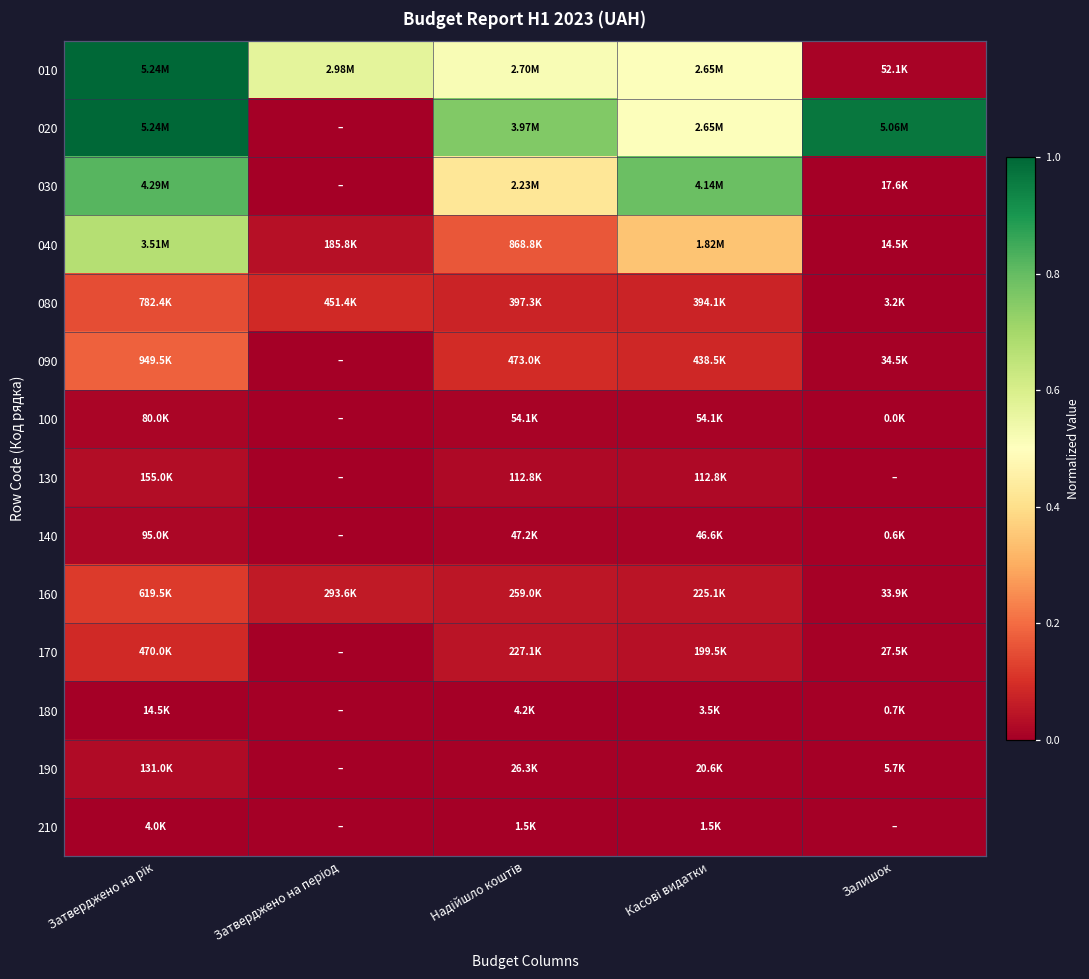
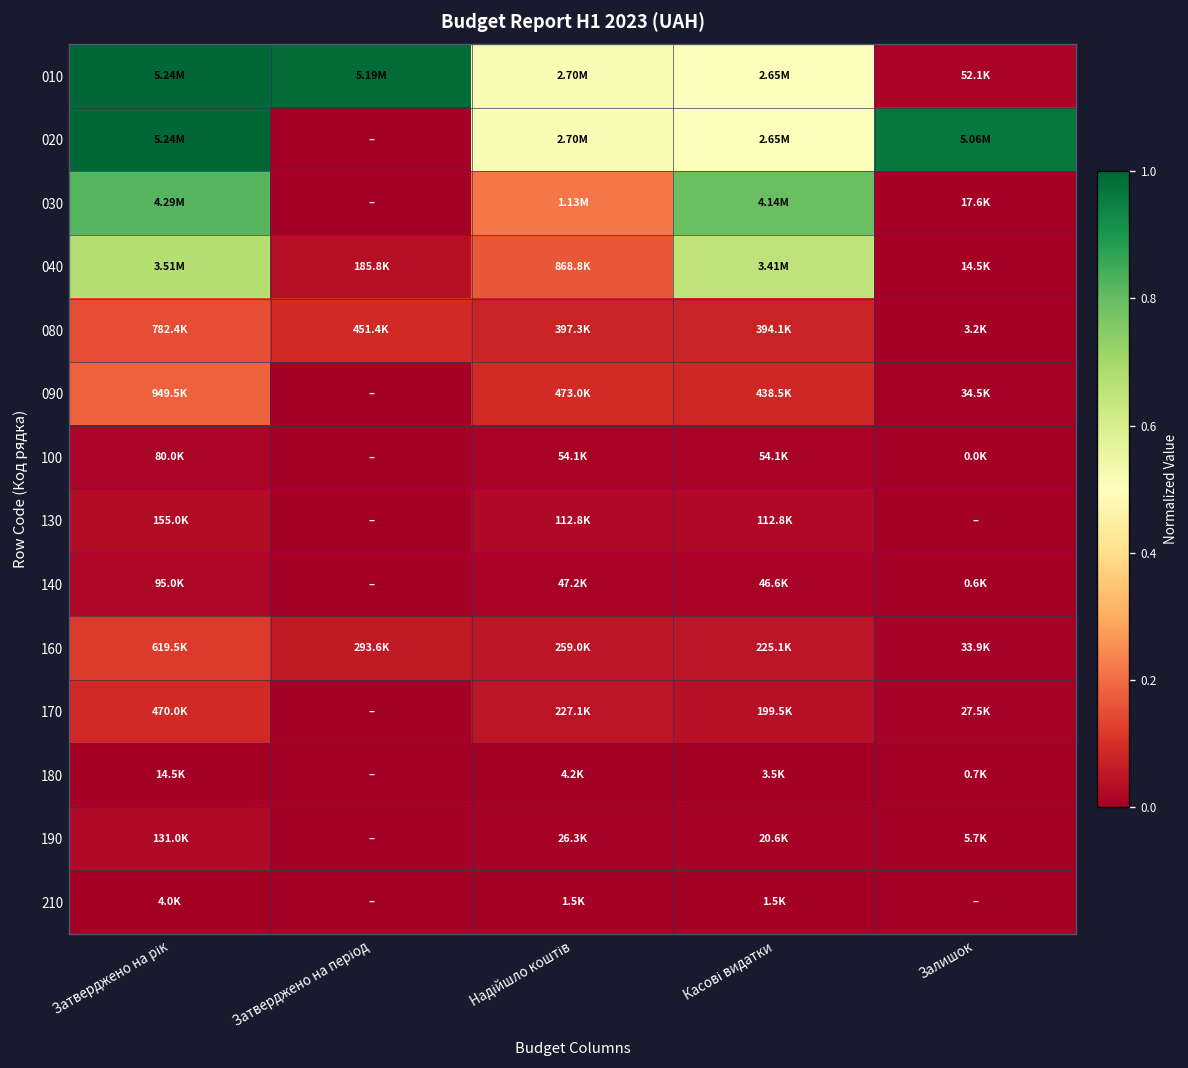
  {
    "010": {
      "Затверджено на рік": "5.24M",
-     "Затверджено на період": "2.98M",
+     "Затверджено на період": "5.19M",
      "Надійшло коштів": "2.70M",
      "Касові видатки": "2.65M",
      "Залишок": "52.1K"
    },
    "020": {
      "Затверджено на рік": "5.24M",
-     "Надійшло коштів": "3.97M",
+     "Надійшло коштів": "2.70M",
      "Касові видатки": "2.65M",
      "Залишок": "5.06M"
    },
    "030": {
      "Затверджено на рік": "4.29M",
-     "Надійшло коштів": "2.23M",
+     "Надійшло коштів": "1.13M",
      "Касові видатки": "4.14M",
      "Залишок": "17.6K"
    },
    "040": {
      "Затверджено на рік": "3.51M",
      "Затверджено на період": "185.8K",
      "Надійшло коштів": "868.8K",
-     "Касові видатки": "1.82M",
+     "Касові видатки": "3.41M",
      "Залишок": "14.5K"
    },
    "080": {
      "Затверджено на рік": "782.4K",
      "Затверджено на період": "451.4K",
      "Надійшло коштів": "397.3K",
      "Касові видатки": "394.1K",
      "Залишок": "3.2K"
    },
    "090": {
      "Затверджено на рік": "949.5K",
      "Надійшло коштів": "473.0K",
      "Касові видатки": "438.5K",
      "Залишок": "34.5K"
    },
    "100": {
      "Затверджено на рік": "80.0K",
      "Надійшло коштів": "54.1K",
      "Касові видатки": "54.1K",
      "Залишок": "0.0K"
    },
    "130": {
      "Затверджено на рік": "155.0K",
      "Надійшло коштів": "112.8K",
      "Касові видатки": "112.8K"
    },
    "140": {
      "Затверджено на рік": "95.0K",
      "Надійшло коштів": "47.2K",
      "Касові видатки": "46.6K",
      "Залишок": "0.6K"
    },
    "160": {
      "Затверджено на рік": "619.5K",
      "Затверджено на період": "293.6K",
      "Надійшло коштів": "259.0K",
      "Касові видатки": "225.1K",
      "Залишок": "33.9K"
    },
    "170": {
      "Затверджено на рік": "470.0K",
      "Надійшло коштів": "227.1K",
      "Касові видатки": "199.5K",
      "Залишок": "27.5K"
    },
    "180": {
      "Затверджено на рік": "14.5K",
      "Надійшло коштів": "4.2K",
      "Касові видатки": "3.5K",
      "Залишок": "0.7K"
    },
    "190": {
      "Затверджено на рік": "131.0K",
      "Надійшло коштів": "26.3K",
      "Касові видатки": "20.6K",
      "Залишок": "5.7K"
    },
    "210": {
      "Затверджено на рік": "4.0K",
      "Надійшло коштів": "1.5K",
      "Касові видатки": "1.5K"
    }
  }
